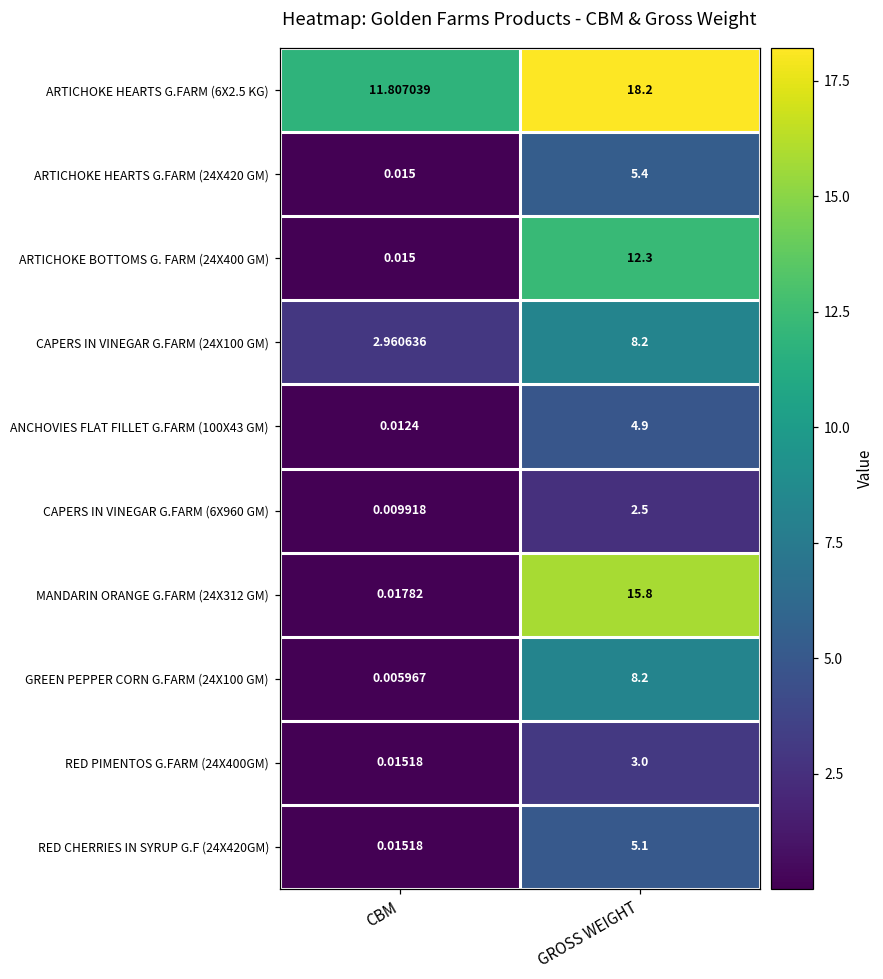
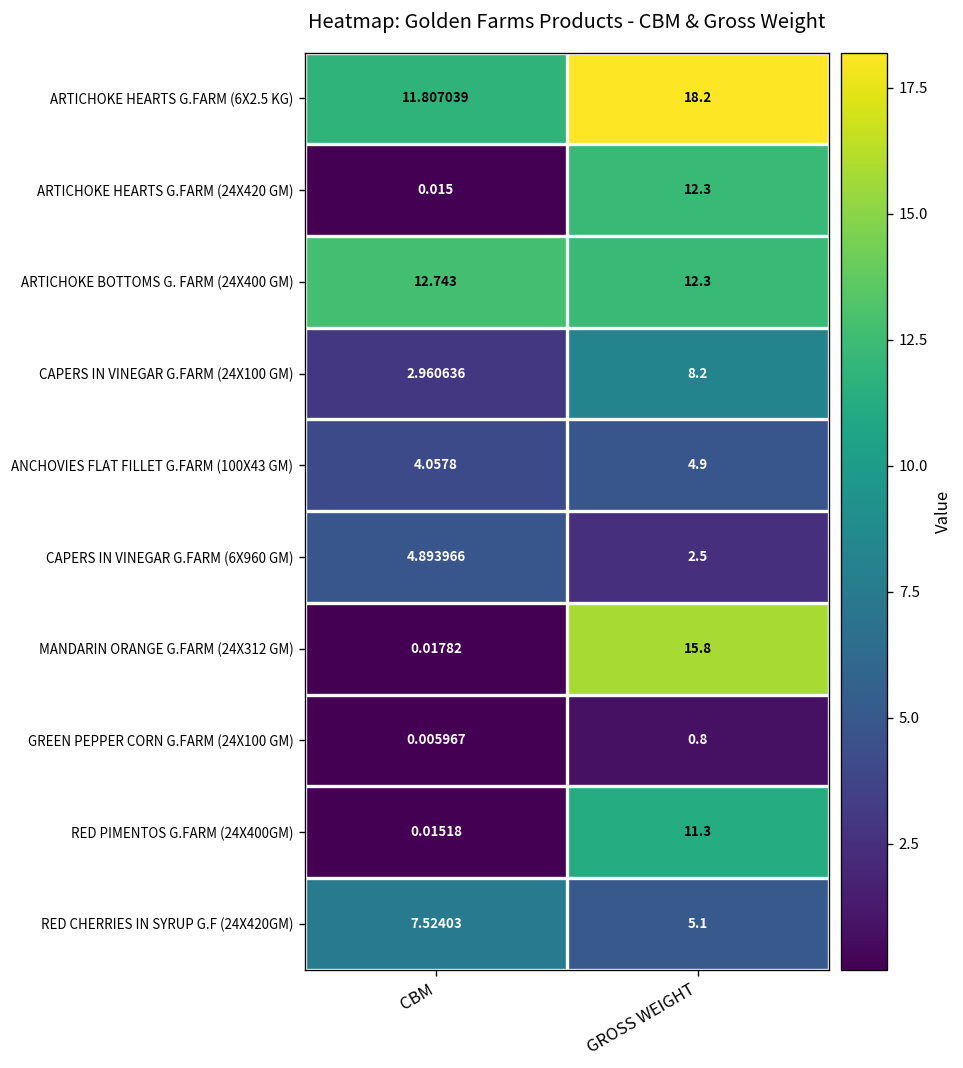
  {
    "ARTICHOKE HEARTS G.FARM (6X2.5 KG)": {
      "CBM": 11.807039,
      "GROSS WEIGHT": 18.2
    },
    "ARTICHOKE HEARTS G.FARM (24X420 GM)": {
      "CBM": 0.015,
-     "GROSS WEIGHT": 5.4
+     "GROSS WEIGHT": 12.3
    },
    "ARTICHOKE BOTTOMS G. FARM (24X400 GM)": {
-     "CBM": 0.015,
+     "CBM": 12.743,
      "GROSS WEIGHT": 12.3
    },
    "CAPERS IN VINEGAR G.FARM (24X100 GM)": {
      "CBM": 2.960636,
      "GROSS WEIGHT": 8.2
    },
    "ANCHOVIES FLAT FILLET G.FARM (100X43 GM)": {
-     "CBM": 0.0124,
+     "CBM": 4.0578,
      "GROSS WEIGHT": 4.9
    },
    "CAPERS IN VINEGAR G.FARM (6X960 GM)": {
-     "CBM": 0.009918,
+     "CBM": 4.893966,
      "GROSS WEIGHT": 2.5
    },
    "MANDARIN ORANGE G.FARM (24X312 GM)": {
      "CBM": 0.01782,
      "GROSS WEIGHT": 15.8
    },
    "GREEN PEPPER CORN G.FARM (24X100 GM)": {
      "CBM": 0.005967,
-     "GROSS WEIGHT": 8.2
+     "GROSS WEIGHT": 0.8
    },
    "RED PIMENTOS G.FARM (24X400GM)": {
      "CBM": 0.01518,
-     "GROSS WEIGHT": 3.0
+     "GROSS WEIGHT": 11.3
    },
    "RED CHERRIES IN SYRUP G.F (24X420GM)": {
-     "CBM": 0.01518,
+     "CBM": 7.52403,
      "GROSS WEIGHT": 5.1
    }
  }
